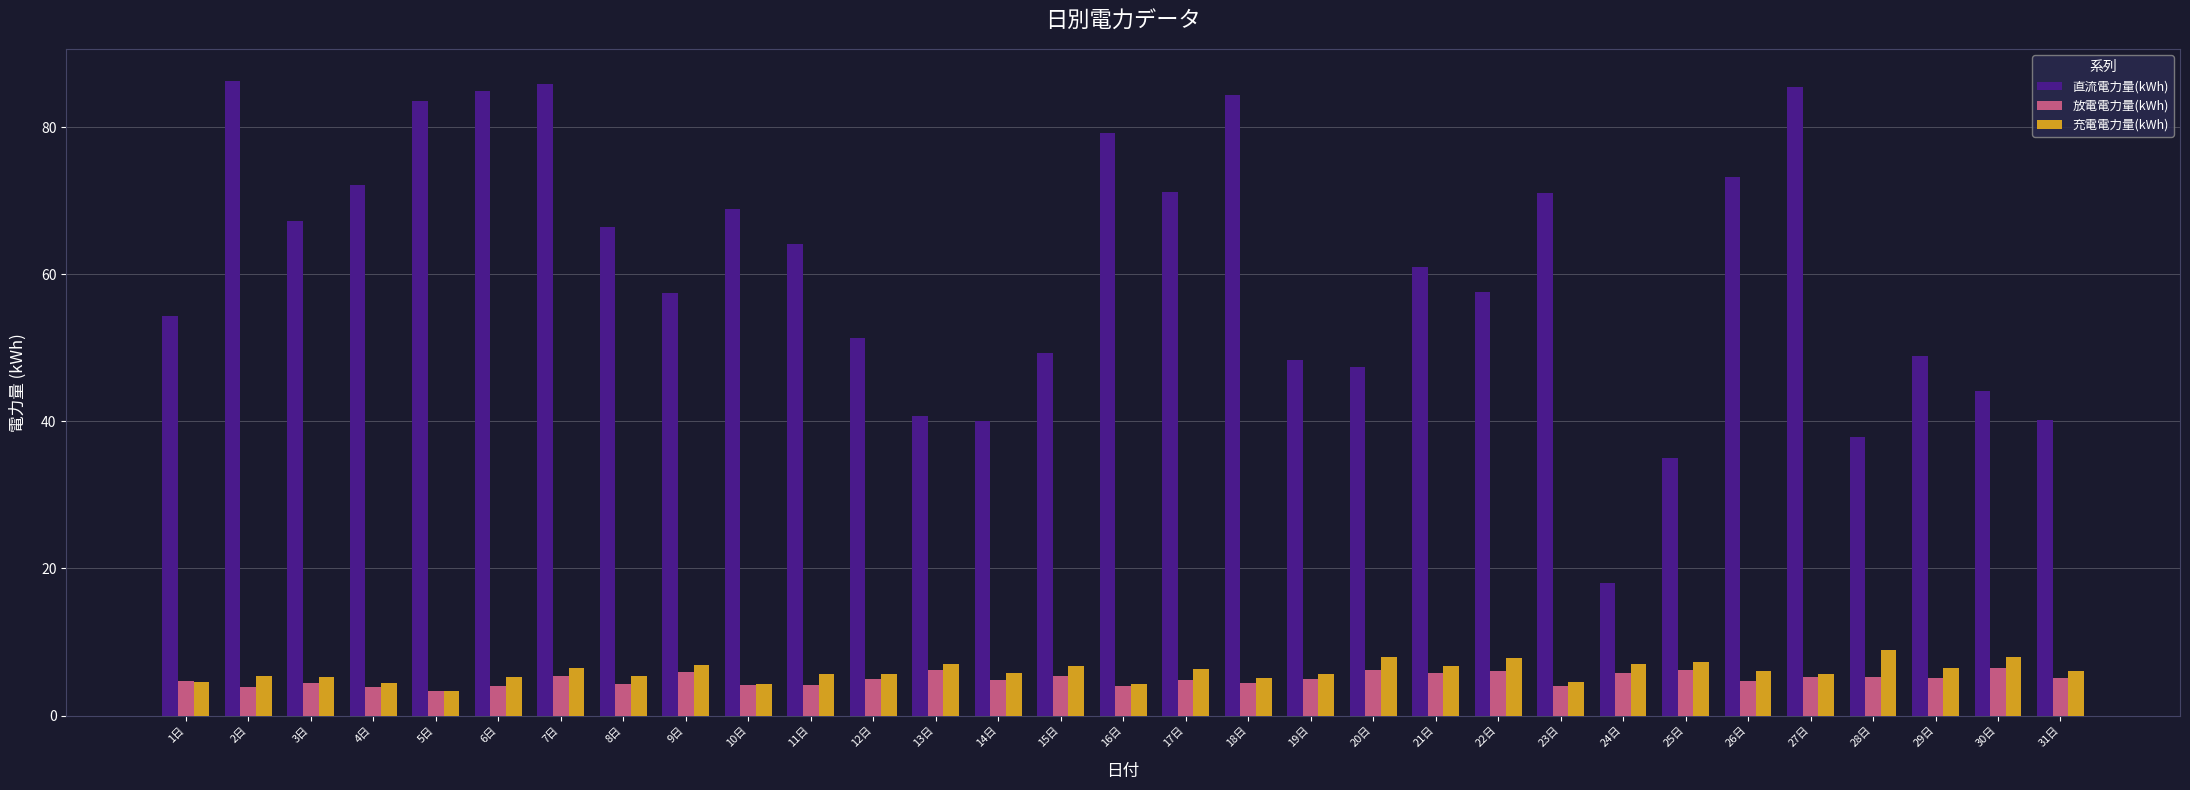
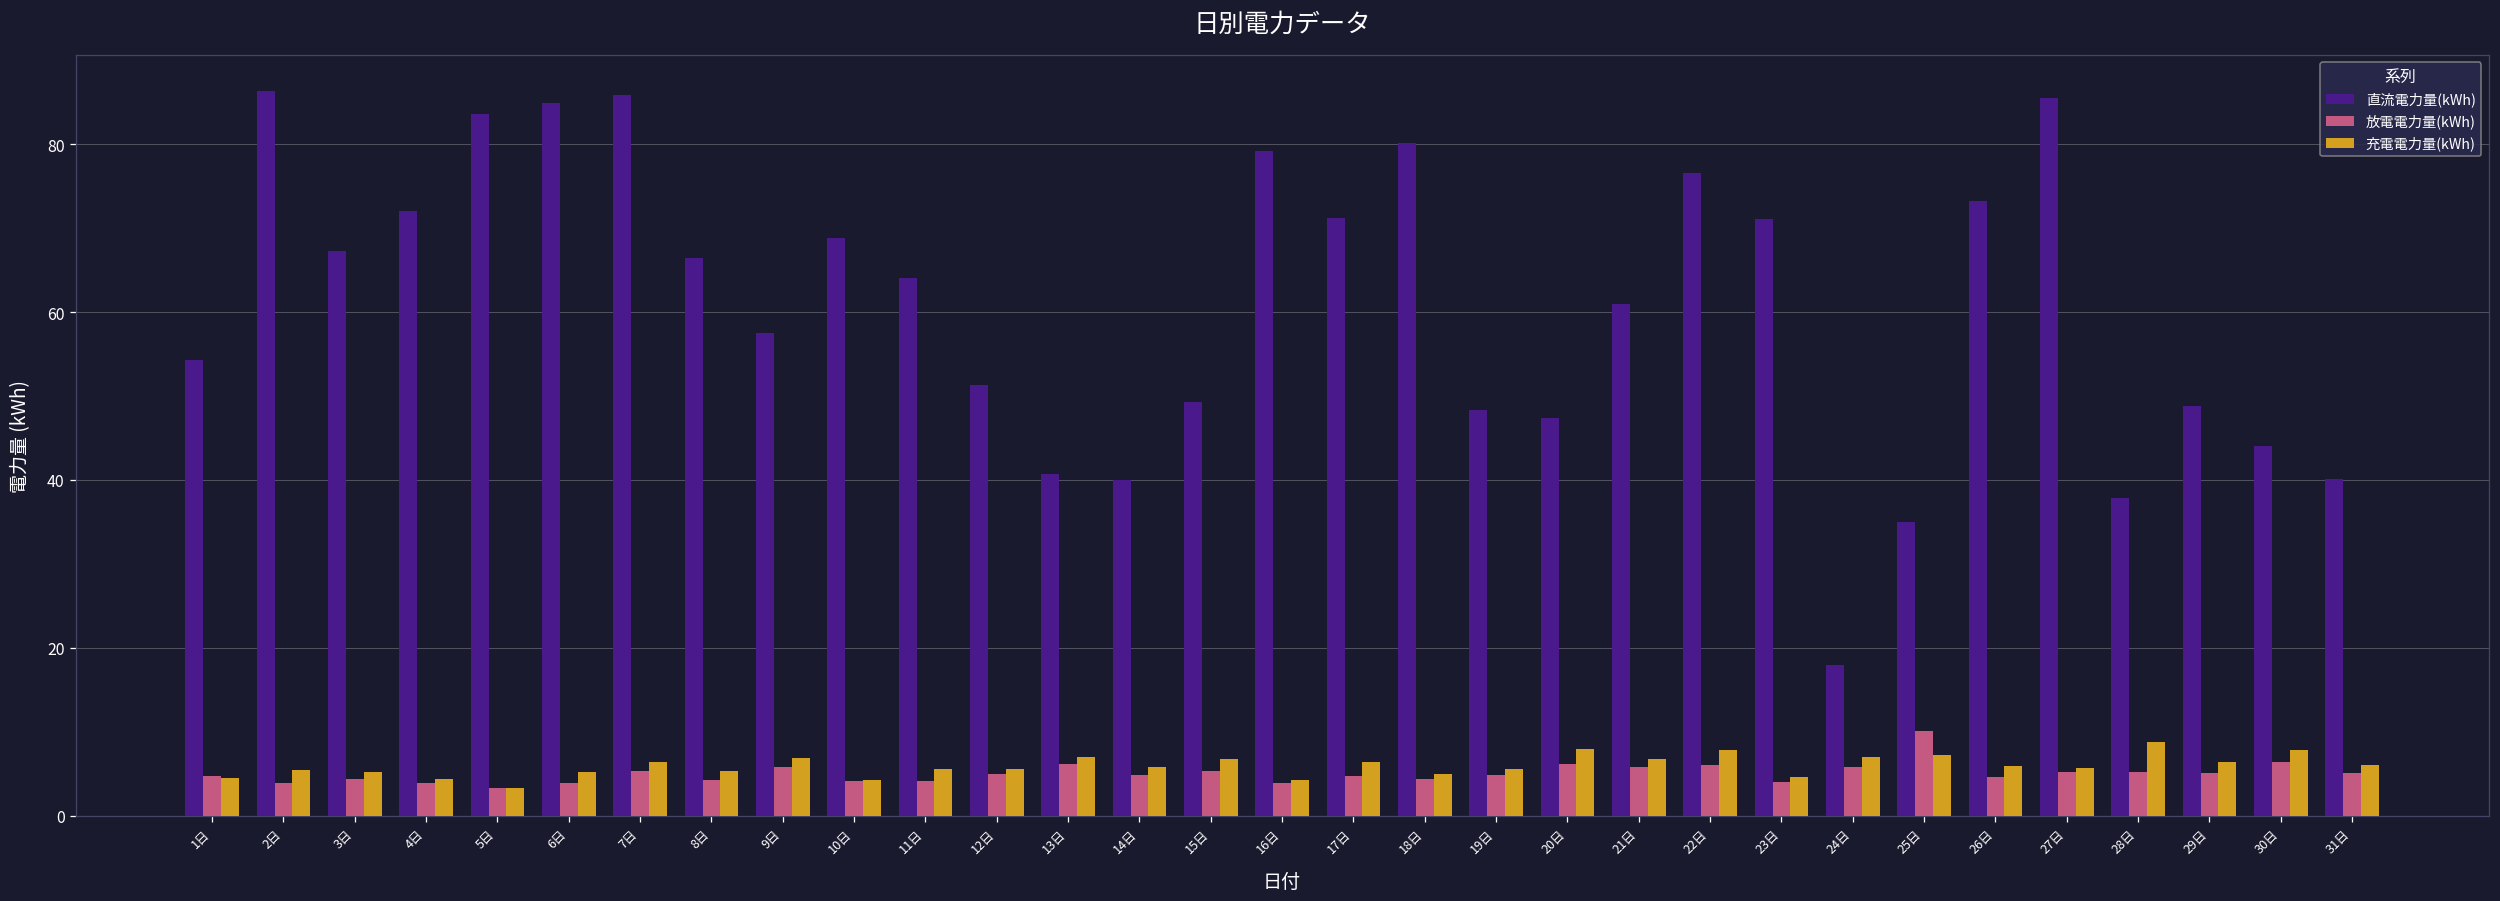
  {
    "直流電力量(kWh)": {
      "1日": 54,
      "2日": 86,
      "3日": 67,
      "4日": 72,
      "5日": 84,
      "6日": 85,
      "7日": 86,
      "8日": 66,
      "9日": 58,
      "10日": 69,
      "11日": 64,
      "12日": 51,
      "13日": 41,
      "14日": 40,
      "15日": 49,
      "16日": 79,
      "17日": 71,
-     "18日": 84,
+     "18日": 80,
      "19日": 48,
      "20日": 47,
      "21日": 61,
-     "22日": 58,
+     "22日": 77,
      "23日": 71,
      "24日": 18,
      "25日": 35,
      "26日": 73,
      "27日": 85,
      "28日": 38,
      "29日": 49,
      "30日": 44,
      "31日": 40
    },
    "放電電力量(kWh)": {
      "1日": 5,
      "2日": 4,
      "3日": 4,
      "4日": 4,
      "5日": 3,
      "6日": 4,
      "7日": 5,
      "8日": 4,
      "9日": 6,
      "10日": 4,
      "11日": 4,
      "12日": 5,
      "13日": 6,
      "14日": 5,
      "15日": 5,
      "16日": 4,
      "17日": 5,
      "18日": 4,
      "19日": 5,
      "20日": 6,
      "21日": 6,
      "22日": 6,
      "23日": 4,
      "24日": 6,
-     "25日": 6,
+     "25日": 10,
      "26日": 5,
      "27日": 5,
      "28日": 5,
      "29日": 5,
      "30日": 6,
      "31日": 5
    },
    "充電電力量(kWh)": {
      "1日": 5,
      "2日": 5,
      "3日": 5,
      "4日": 4,
      "5日": 3,
      "6日": 5,
      "7日": 6,
      "8日": 5,
      "9日": 7,
      "10日": 4,
      "11日": 6,
      "12日": 6,
      "13日": 7,
      "14日": 6,
      "15日": 7,
      "16日": 4,
      "17日": 6,
      "18日": 5,
      "19日": 6,
      "20日": 8,
      "21日": 7,
      "22日": 8,
      "23日": 5,
      "24日": 7,
      "25日": 7,
      "26日": 6,
      "27日": 6,
      "28日": 9,
      "29日": 6,
      "30日": 8,
      "31日": 6
    }
  }
